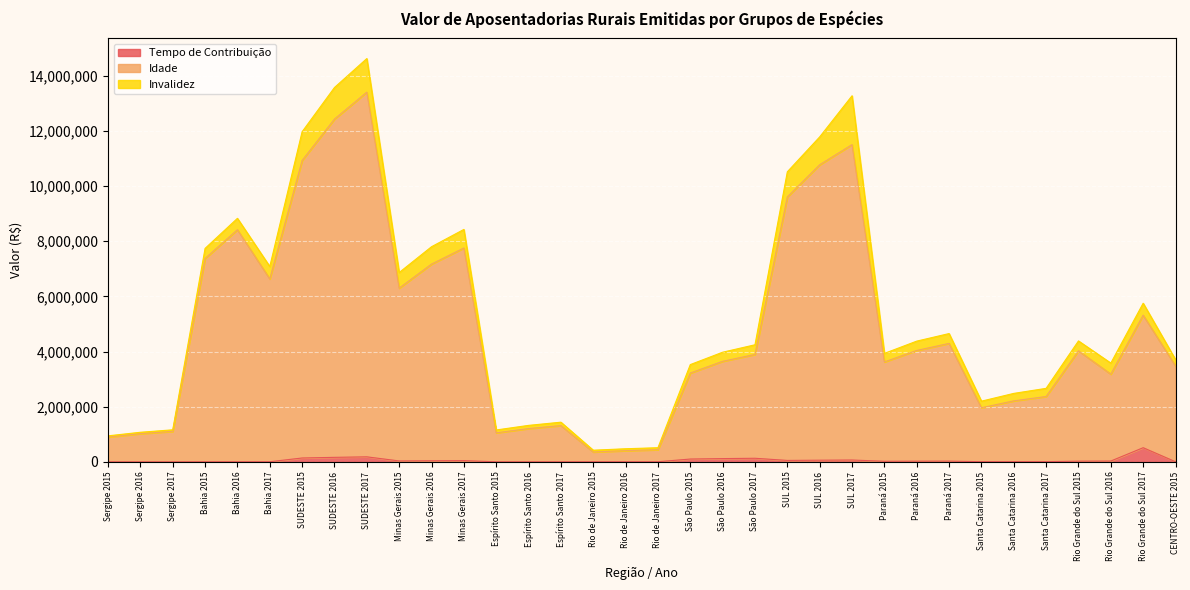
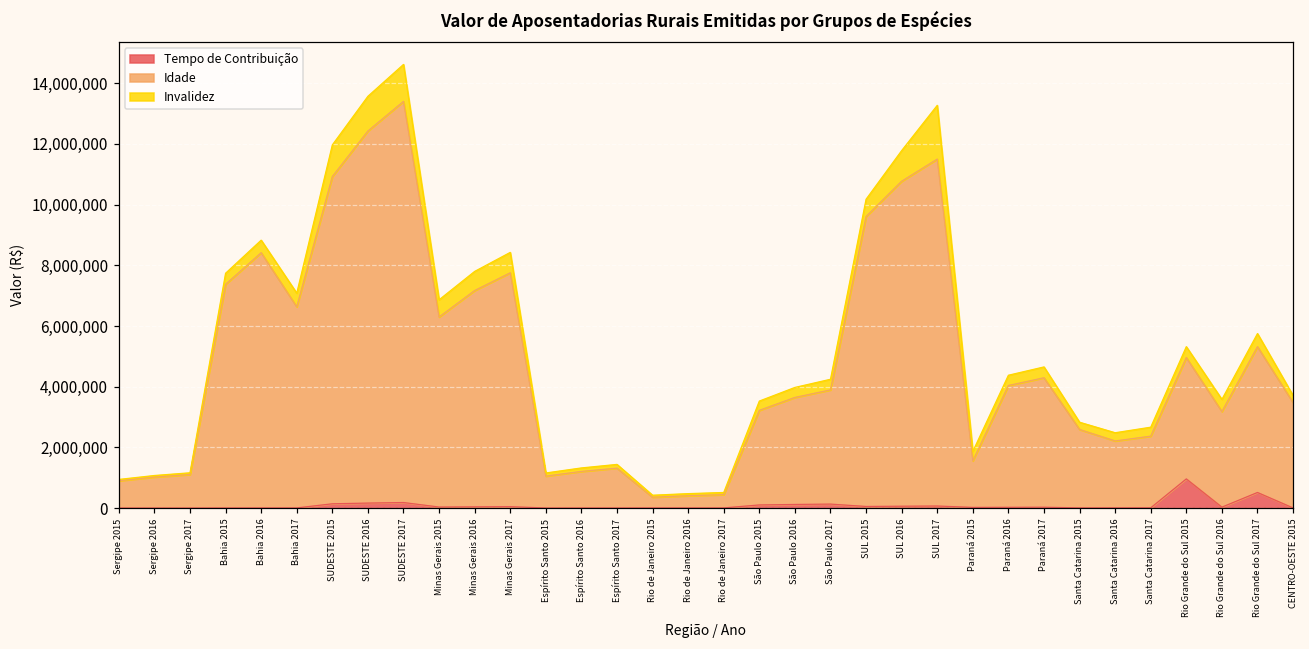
  {
    "Tempo de Contribuição": {
      "Sergipe 2015": "0",
      "Sergipe 2016": "0",
      "Sergipe 2017": "0",
      "Bahia 2015": "0",
      "Bahia 2016": "0",
      "Bahia 2017": "0",
      "SUDESTE 2015": "100,000",
      "SUDESTE 2016": "200,000",
      "SUDESTE 2017": "200,000",
      "Minas Gerais 2015": "0",
      "Minas Gerais 2016": "0",
      "Minas Gerais 2017": "0",
      "Espírito Santo 2015": "0",
      "Espírito Santo 2016": "0",
      "Espírito Santo 2017": "0",
      "Rio de Janeiro 2015": "0",
      "Rio de Janeiro 2016": "0",
      "Rio de Janeiro 2017": "0",
      "São Paulo 2015": "100,000",
      "São Paulo 2016": "100,000",
      "São Paulo 2017": "100,000",
      "SUL 2015": "100,000",
      "SUL 2016": "100,000",
      "SUL 2017": "100,000",
      "Paraná 2015": "0",
      "Paraná 2016": "0",
      "Paraná 2017": "0",
      "Santa Catarina 2015": "0",
      "Santa Catarina 2016": "0",
      "Santa Catarina 2017": "0",
-     "Rio Grande do Sul 2015": "0",
+     "Rio Grande do Sul 2015": "1,000,000",
      "Rio Grande do Sul 2016": "0",
      "Rio Grande do Sul 2017": "500,000",
      "CENTRO-OESTE 2015": "0"
    },
    "Idade": {
      "Bahia 2015": "7,400,000",
      "Bahia 2016": "8,400,000",
      "Bahia 2017": "6,600,000",
      "SUDESTE 2015": "10,800,000",
      "SUDESTE 2016": "12,300,000",
      "SUDESTE 2017": "13,200,000",
      "Minas Gerais 2015": "6,300,000",
      "Minas Gerais 2016": "7,100,000",
      "Minas Gerais 2017": "7,700,000",
      "Espírito Santo 2015": "1,100,000",
      "Espírito Santo 2016": "1,200,000",
      "Espírito Santo 2017": "1,300,000",
      "São Paulo 2015": "3,100,000",
      "São Paulo 2016": "3,500,000",
      "São Paulo 2017": "3,800,000",
      "SUL 2015": "9,600,000",
      "SUL 2016": "10,700,000",
      "SUL 2017": "11,400,000",
-     "Paraná 2015": "3,600,000",
+     "Paraná 2015": "1,500,000",
      "Paraná 2016": "4,000,000",
      "Paraná 2017": "4,300,000",
-     "Santa Catarina 2015": "2,000,000",
+     "Santa Catarina 2015": "2,600,000",
      "Santa Catarina 2016": "2,200,000",
      "Santa Catarina 2017": "2,400,000",
      "Rio Grande do Sul 2015": "4,000,000",
      "Rio Grande do Sul 2016": "3,200,000",
      "Rio Grande do Sul 2017": "4,800,000",
      "CENTRO-OESTE 2015": "3,500,000"
    },
    "Invalidez": {
      "Bahia 2015": "400,000",
      "Bahia 2016": "400,000",
      "Bahia 2017": "500,000",
      "SUDESTE 2015": "1,000,000",
      "SUDESTE 2016": "1,100,000",
      "SUDESTE 2017": "1,200,000",
      "Minas Gerais 2015": "600,000",
      "Minas Gerais 2016": "600,000",
      "Minas Gerais 2017": "700,000",
      "Espírito Santo 2015": "100,000",
      "Espírito Santo 2016": "100,000",
      "Espírito Santo 2017": "100,000",
      "São Paulo 2015": "300,000",
      "São Paulo 2016": "300,000",
      "São Paulo 2017": "400,000",
-     "SUL 2015": "900,000",
+     "SUL 2015": "600,000",
      "SUL 2016": "1,000,000",
      "SUL 2017": "1,800,000",
      "Paraná 2015": "300,000",
      "Paraná 2016": "300,000",
      "Paraná 2017": "400,000",
      "Santa Catarina 2015": "200,000",
      "Santa Catarina 2016": "300,000",
      "Santa Catarina 2017": "300,000",
      "Rio Grande do Sul 2015": "400,000",
      "Rio Grande do Sul 2016": "400,000",
      "Rio Grande do Sul 2017": "400,000",
      "CENTRO-OESTE 2015": "200,000"
    }
  }
